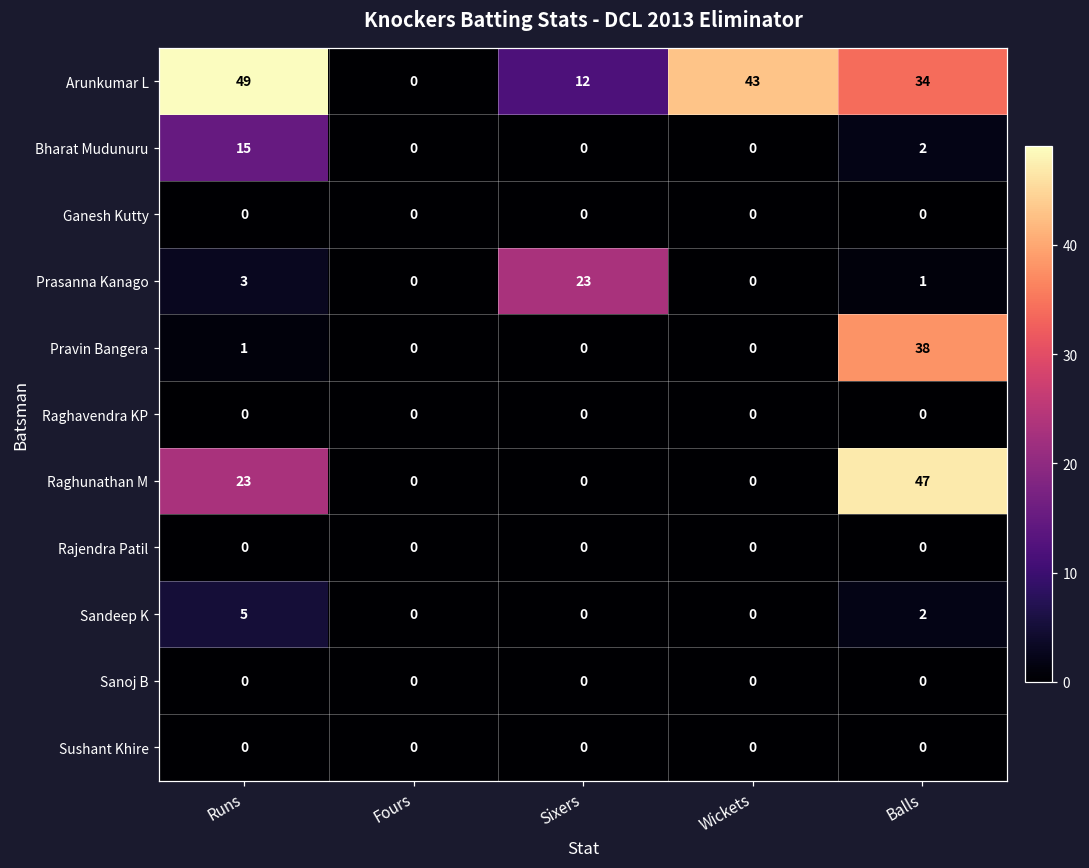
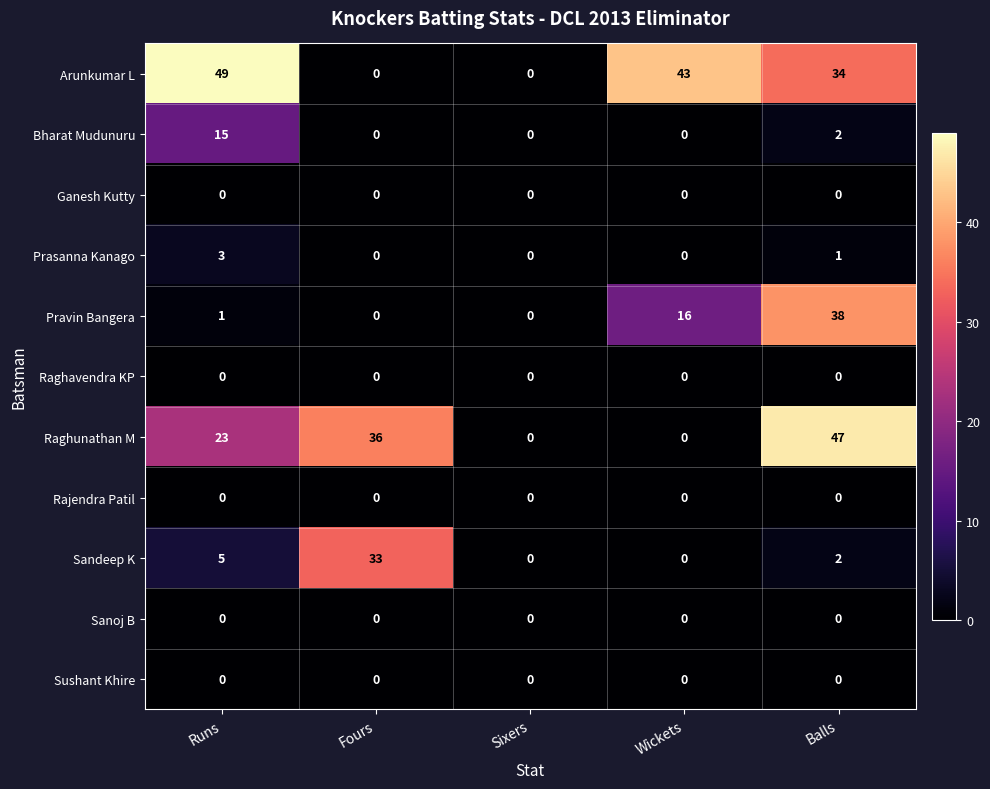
  {
    "Arunkumar L": {
      "Runs": 49,
      "Fours": 0,
-     "Sixers": 12,
+     "Sixers": 0,
      "Wickets": 43,
      "Balls": 34
    },
    "Bharat Mudunuru": {
      "Runs": 15,
      "Fours": 0,
      "Sixers": 0,
      "Wickets": 0,
      "Balls": 2
    },
    "Ganesh Kutty": {
      "Runs": 0,
      "Fours": 0,
      "Sixers": 0,
      "Wickets": 0,
      "Balls": 0
    },
    "Prasanna Kanago": {
      "Runs": 3,
      "Fours": 0,
-     "Sixers": 23,
+     "Sixers": 0,
      "Wickets": 0,
      "Balls": 1
    },
    "Pravin Bangera": {
      "Runs": 1,
      "Fours": 0,
      "Sixers": 0,
-     "Wickets": 0,
+     "Wickets": 16,
      "Balls": 38
    },
    "Raghavendra KP": {
      "Runs": 0,
      "Fours": 0,
      "Sixers": 0,
      "Wickets": 0,
      "Balls": 0
    },
    "Raghunathan M": {
      "Runs": 23,
-     "Fours": 0,
+     "Fours": 36,
      "Sixers": 0,
      "Wickets": 0,
      "Balls": 47
    },
    "Rajendra Patil": {
      "Runs": 0,
      "Fours": 0,
      "Sixers": 0,
      "Wickets": 0,
      "Balls": 0
    },
    "Sandeep K": {
      "Runs": 5,
-     "Fours": 0,
+     "Fours": 33,
      "Sixers": 0,
      "Wickets": 0,
      "Balls": 2
    },
    "Sanoj B": {
      "Runs": 0,
      "Fours": 0,
      "Sixers": 0,
      "Wickets": 0,
      "Balls": 0
    },
    "Sushant Khire": {
      "Runs": 0,
      "Fours": 0,
      "Sixers": 0,
      "Wickets": 0,
      "Balls": 0
    }
  }
